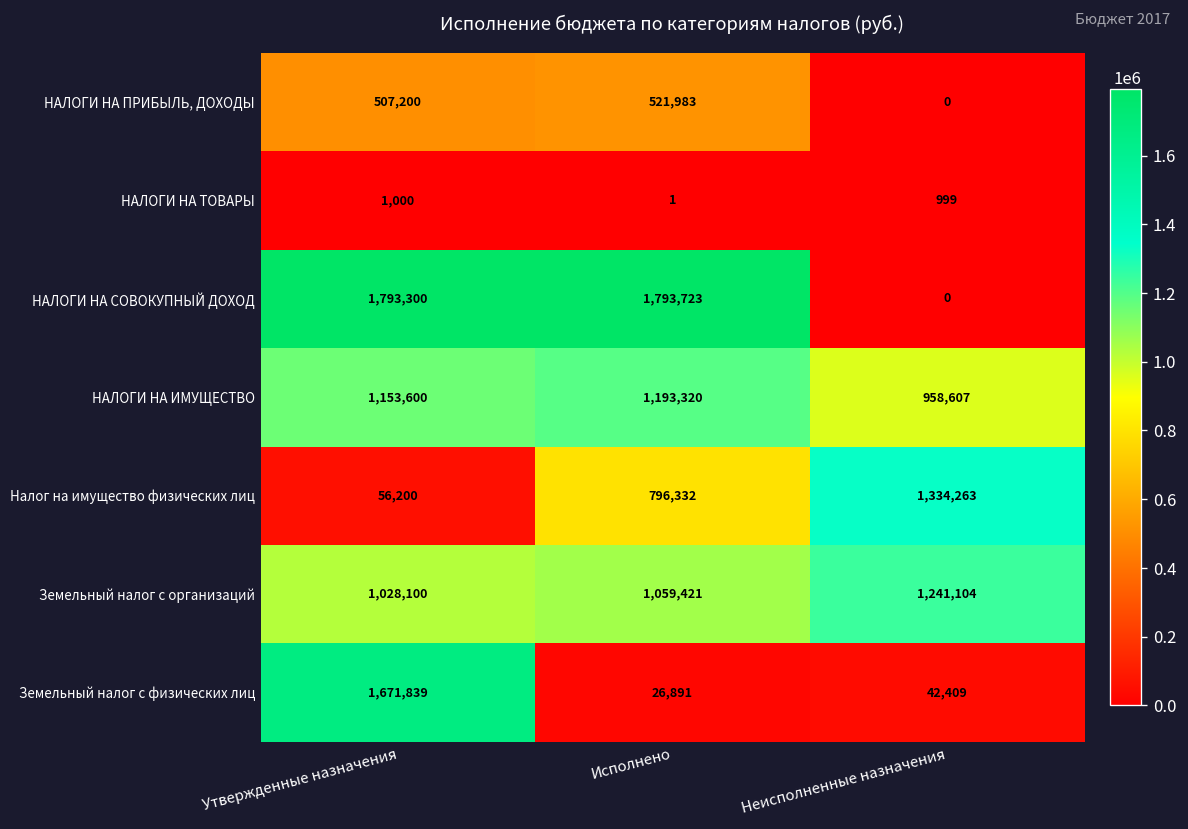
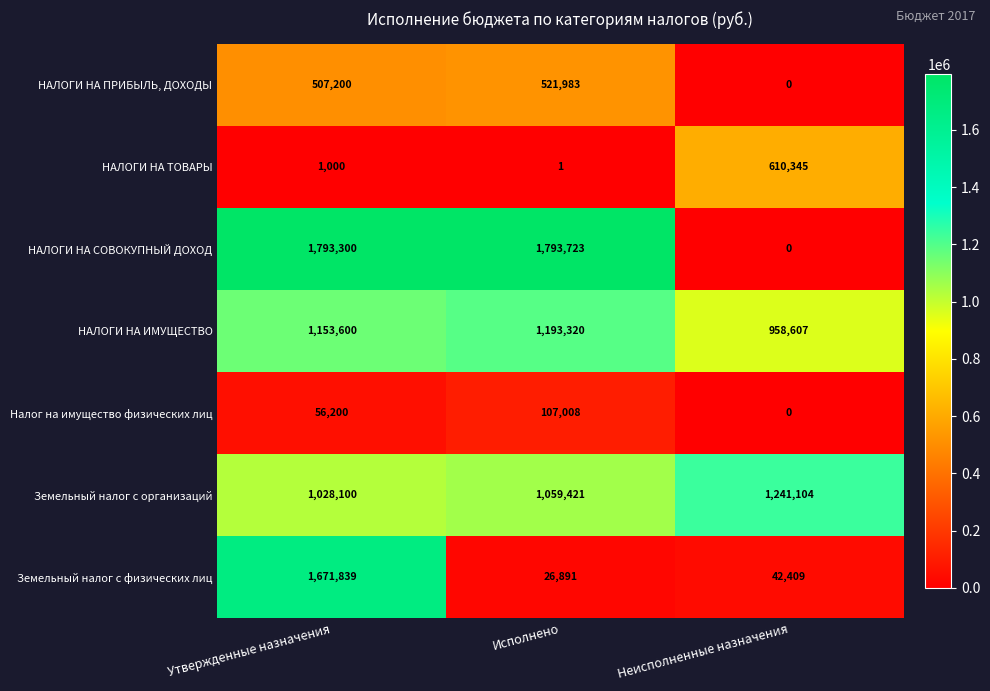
  {
    "НАЛОГИ НА ПРИБЫЛЬ, ДОХОДЫ": {
      "Утвержденные назначения": "507,200",
      "Исполнено": "521,983",
      "Неисполненные назначения": "0"
    },
    "НАЛОГИ НА ТОВАРЫ": {
      "Утвержденные назначения": "1,000",
      "Исполнено": "1",
-     "Неисполненные назначения": "999"
+     "Неисполненные назначения": "610,345"
    },
    "НАЛОГИ НА СОВОКУПНЫЙ ДОХОД": {
      "Утвержденные назначения": "1,793,300",
      "Исполнено": "1,793,723",
      "Неисполненные назначения": "0"
    },
    "НАЛОГИ НА ИМУЩЕСТВО": {
      "Утвержденные назначения": "1,153,600",
      "Исполнено": "1,193,320",
      "Неисполненные назначения": "958,607"
    },
    "Налог на имущество физических лиц": {
      "Утвержденные назначения": "56,200",
-     "Исполнено": "796,332",
-     "Неисполненные назначения": "1,334,263"
+     "Исполнено": "107,008",
+     "Неисполненные назначения": "0"
    },
    "Земельный налог с организаций": {
      "Утвержденные назначения": "1,028,100",
      "Исполнено": "1,059,421",
      "Неисполненные назначения": "1,241,104"
    },
    "Земельный налог с физических лиц": {
      "Утвержденные назначения": "1,671,839",
      "Исполнено": "26,891",
      "Неисполненные назначения": "42,409"
    }
  }
